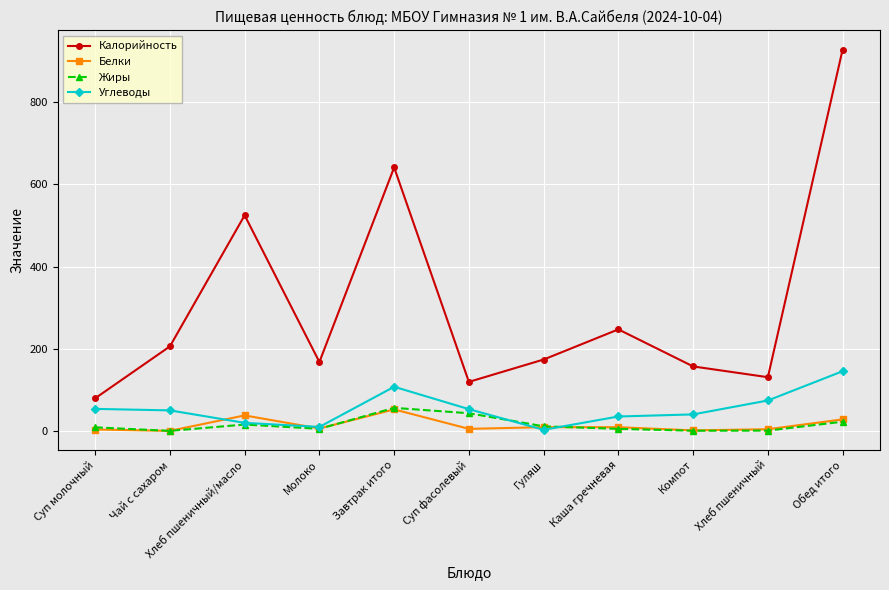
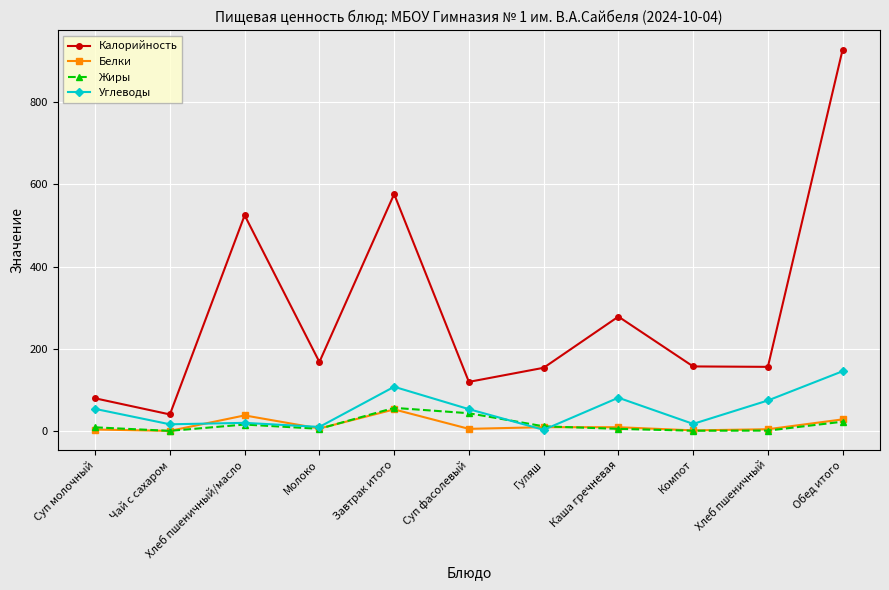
  {
    "Калорийность": {
      "Суп молочный": 80,
-     "Чай с сахаром": 210,
+     "Чай с сахаром": 40,
      "Хлеб пшеничный/масло": 520,
      "Молоко": 170,
-     "Завтрак итого": 640,
+     "Завтрак итого": 580,
      "Суп фасолевый": 120,
-     "Гуляш": 170,
-     "Каша гречневая": 250,
+     "Гуляш": 150,
+     "Каша гречневая": 280,
      "Компот": 160,
-     "Хлеб пшеничный": 130,
+     "Хлеб пшеничный": 160,
      "Обед итого": 930
    },
    "Белки": {
      "Хлеб пшеничный/масло": 40,
      "Суп фасолевый": 0
    },
    "Жиры": {
      "Суп фасолевый": 40
    },
    "Углеводы": {
      "Суп молочный": 50,
-     "Чай с сахаром": 50,
+     "Чай с сахаром": 20,
      "Завтрак итого": 110,
      "Суп фасолевый": 50,
      "Гуляш": 0,
-     "Каша гречневая": 40,
-     "Компот": 40,
+     "Каша гречневая": 80,
+     "Компот": 20,
      "Хлеб пшеничный": 70,
      "Обед итого": 150
    }
  }
